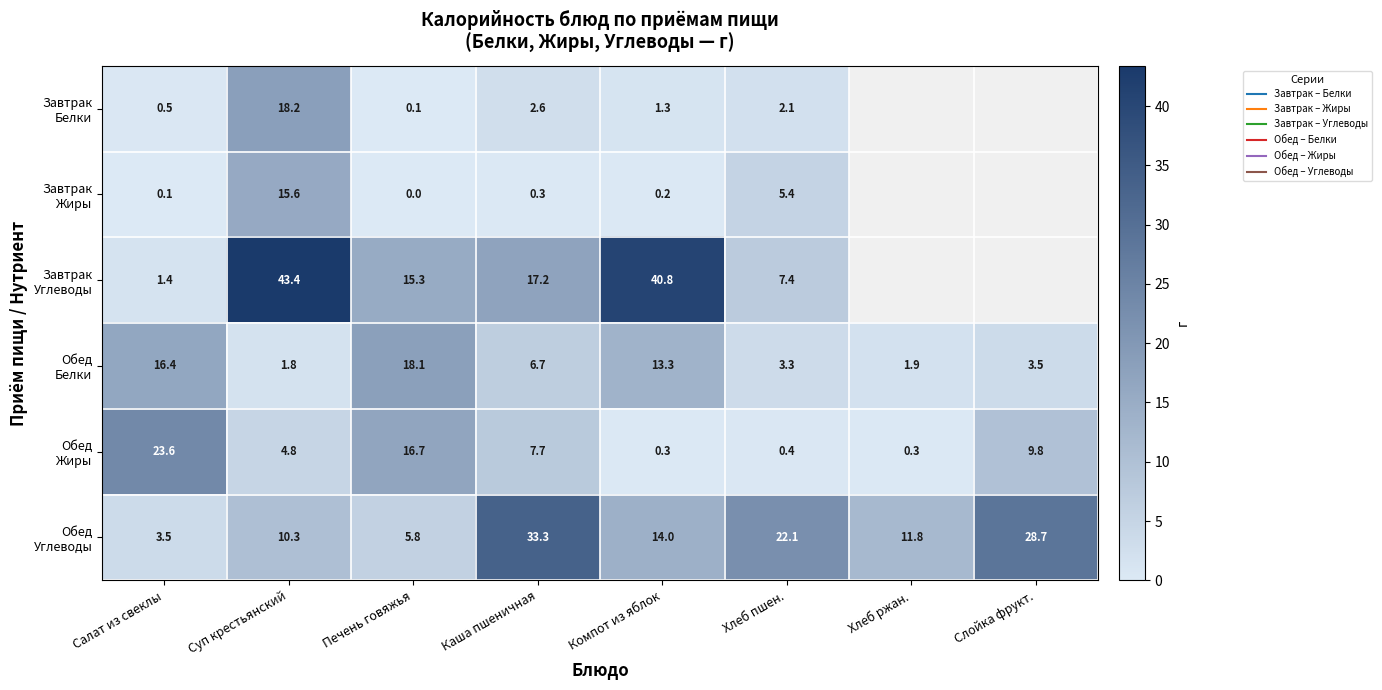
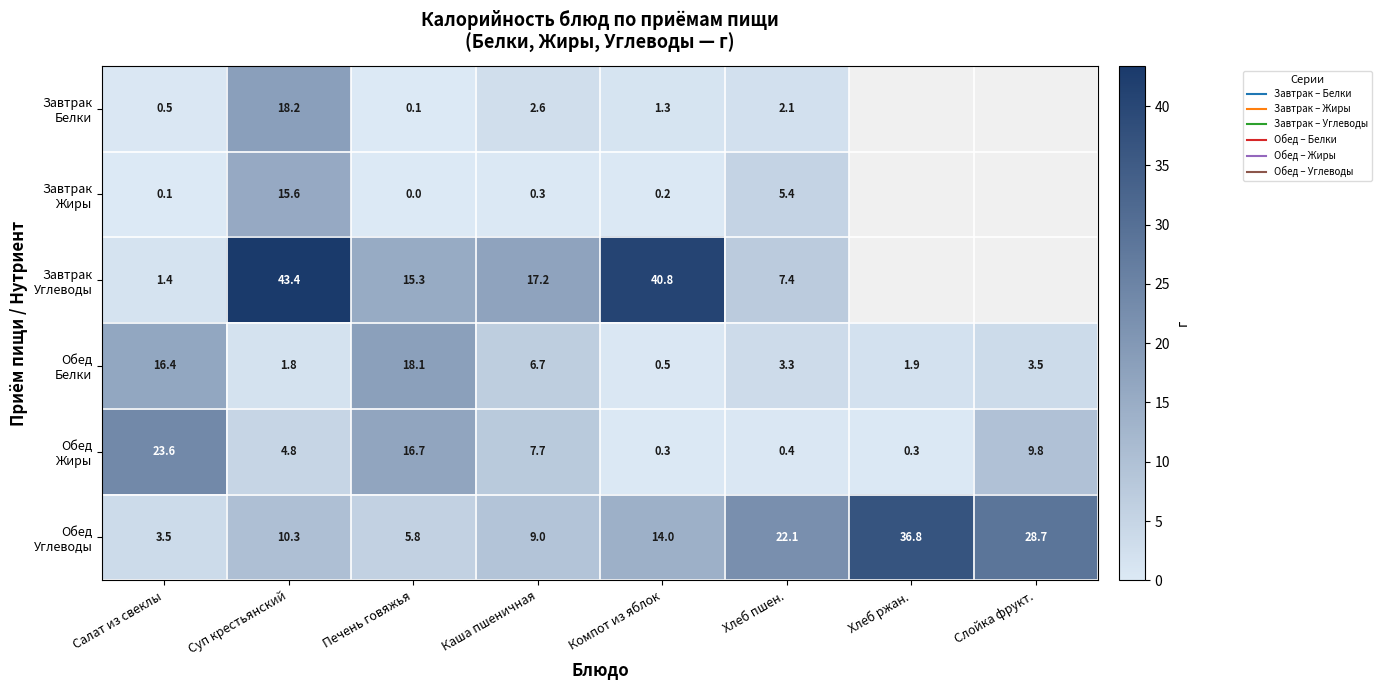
  {
    "Завтрак Белки": {
      "Салат из свеклы": 0.5,
      "Суп крестьянский": 18.2,
      "Печень говяжья": 0.1,
      "Каша пшеничная": 2.6,
      "Компот из яблок": 1.3,
      "Хлеб пшен.": 2.1
    },
    "Завтрак Жиры": {
      "Салат из свеклы": 0.1,
      "Суп крестьянский": 15.6,
      "Печень говяжья": 0.0,
      "Каша пшеничная": 0.3,
      "Компот из яблок": 0.2,
      "Хлеб пшен.": 5.4
    },
    "Завтрак Углеводы": {
      "Салат из свеклы": 1.4,
      "Суп крестьянский": 43.4,
      "Печень говяжья": 15.3,
      "Каша пшеничная": 17.2,
      "Компот из яблок": 40.8,
      "Хлеб пшен.": 7.4
    },
    "Обед Белки": {
      "Салат из свеклы": 16.4,
      "Суп крестьянский": 1.8,
      "Печень говяжья": 18.1,
      "Каша пшеничная": 6.7,
-     "Компот из яблок": 13.3,
+     "Компот из яблок": 0.5,
      "Хлеб пшен.": 3.3,
      "Хлеб ржан.": 1.9,
      "Слойка фрукт.": 3.5
    },
    "Обед Жиры": {
      "Салат из свеклы": 23.6,
      "Суп крестьянский": 4.8,
      "Печень говяжья": 16.7,
      "Каша пшеничная": 7.7,
      "Компот из яблок": 0.3,
      "Хлеб пшен.": 0.4,
      "Хлеб ржан.": 0.3,
      "Слойка фрукт.": 9.8
    },
    "Обед Углеводы": {
      "Салат из свеклы": 3.5,
      "Суп крестьянский": 10.3,
      "Печень говяжья": 5.8,
-     "Каша пшеничная": 33.3,
+     "Каша пшеничная": 9.0,
      "Компот из яблок": 14.0,
      "Хлеб пшен.": 22.1,
-     "Хлеб ржан.": 11.8,
+     "Хлеб ржан.": 36.8,
      "Слойка фрукт.": 28.7
    }
  }
